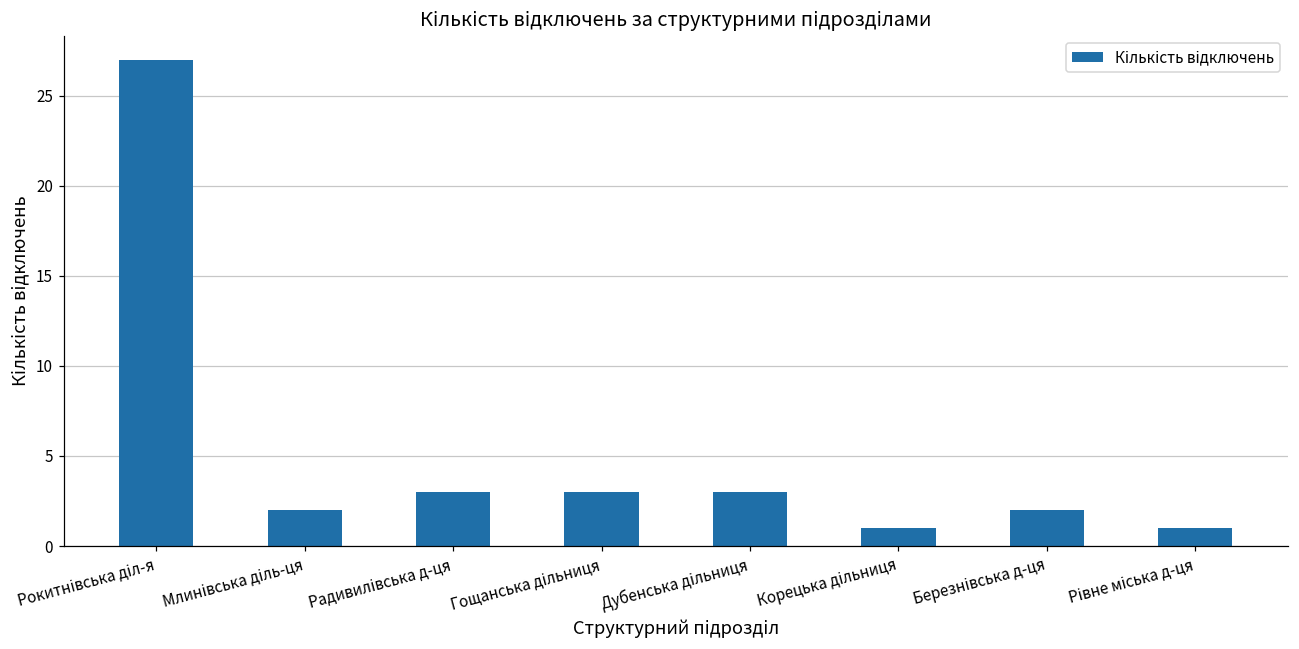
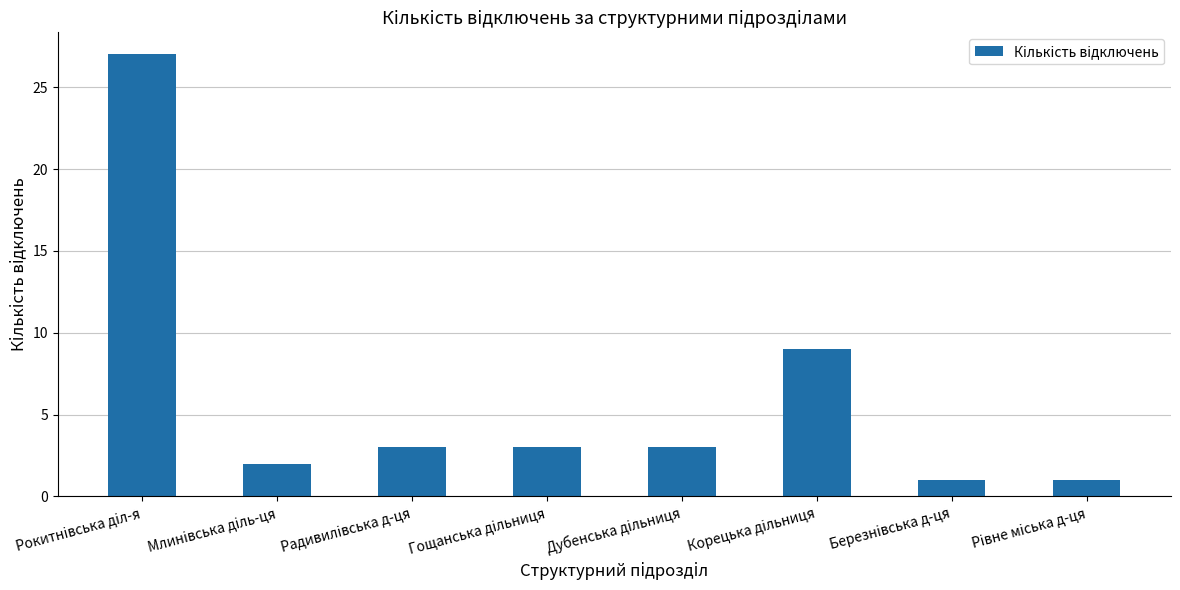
  {
    "Рокитнівська діл-я": 27,
    "Млинівська діль-ця": 2,
    "Радивилівська д-ця": 3,
    "Гощанська дільниця": 3,
    "Дубенська дільниця": 3,
-   "Корецька дільниця": 1,
-   "Березнівська д-ця": 2,
+   "Корецька дільниця": 9,
+   "Березнівська д-ця": 1,
    "Рівне міська д-ця": 1
  }
